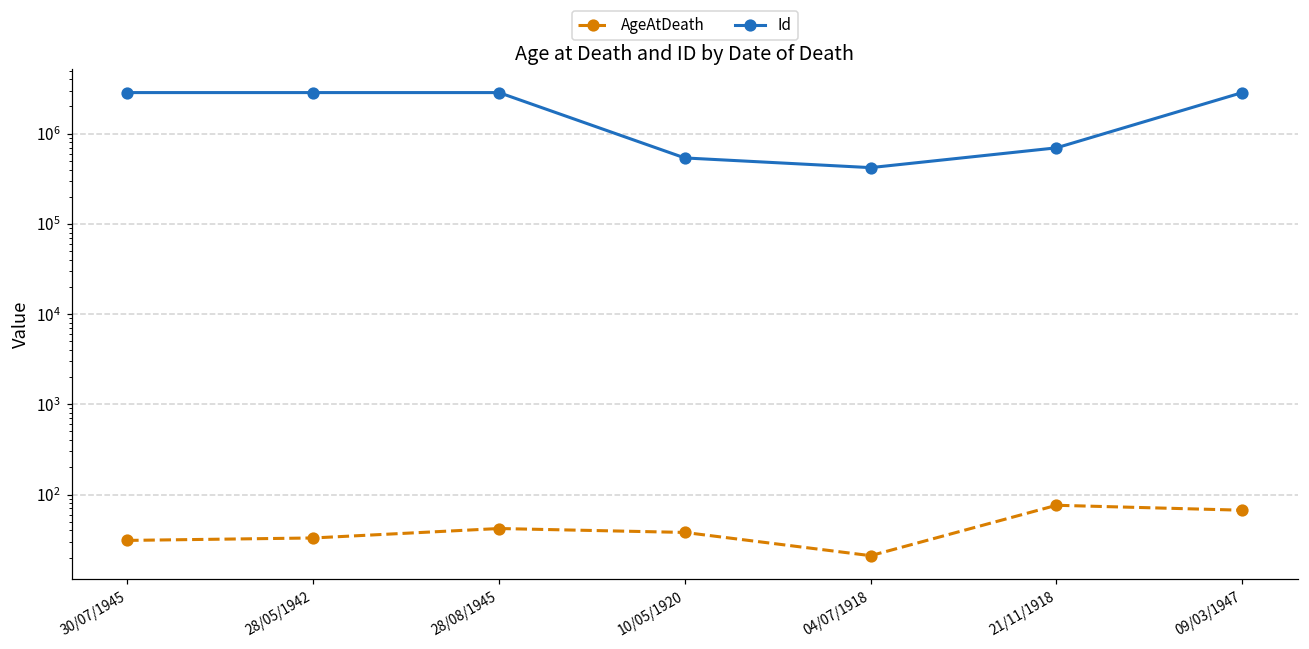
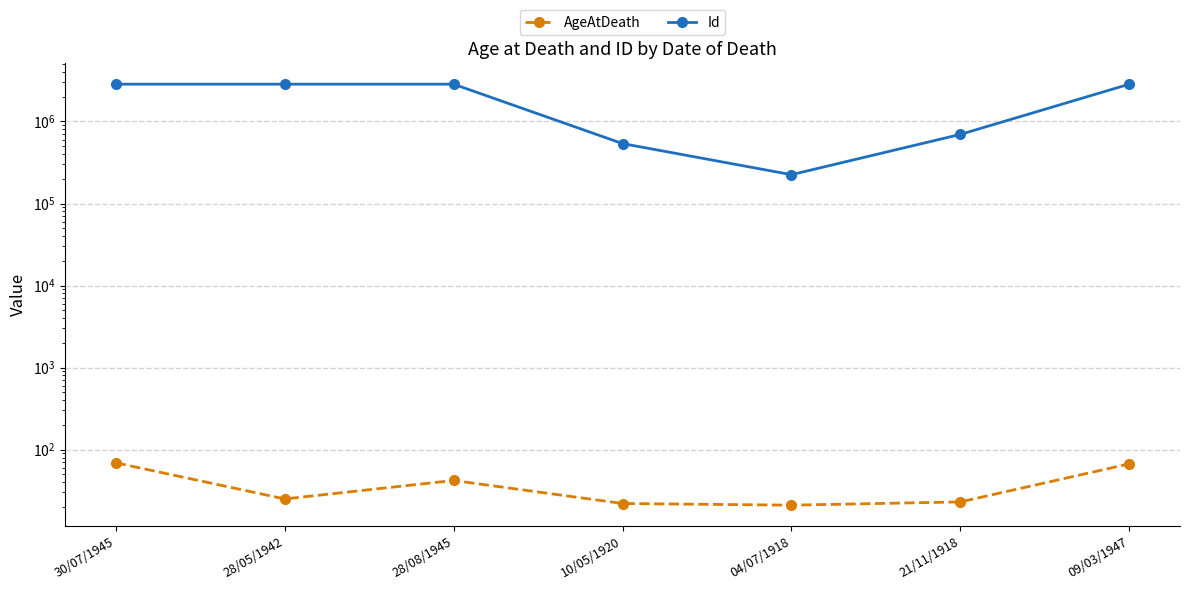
  {
    "AgeAtDeath": {
-     "30/07/1945": 31,
-     "28/05/1942": 33,
+     "30/07/1945": 70,
+     "28/05/1942": 25,
      "28/08/1945": 40,
-     "10/05/1920": 40,
+     "10/05/1920": 22,
      "04/07/1918": 21,
-     "21/11/1918": 80,
+     "21/11/1918": 23,
      "09/03/1947": 70
    },
    "Id": {
      "30/07/1945": 2900000,
      "28/05/1942": 2900000,
      "28/08/1945": 2900000,
      "10/05/1920": 500000,
-     "04/07/1918": 400000,
+     "04/07/1918": 220000,
      "21/11/1918": 700000,
      "09/03/1947": 2900000
    }
  }
